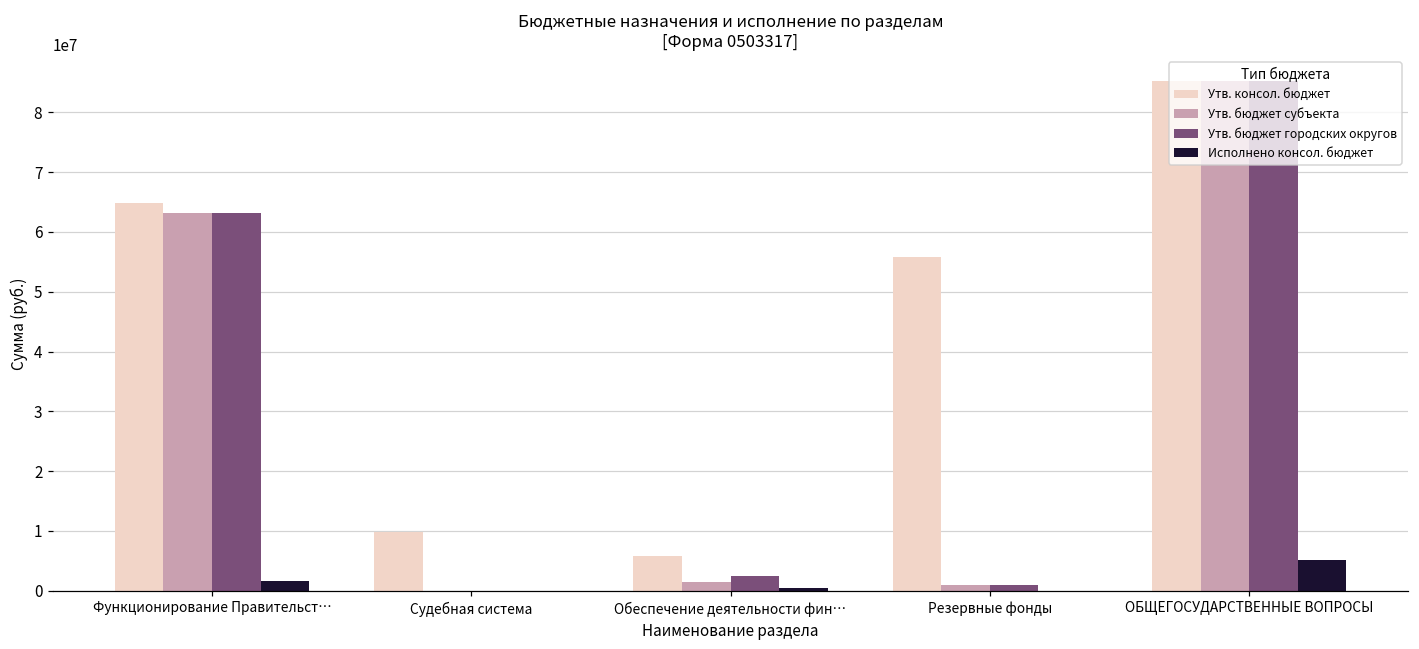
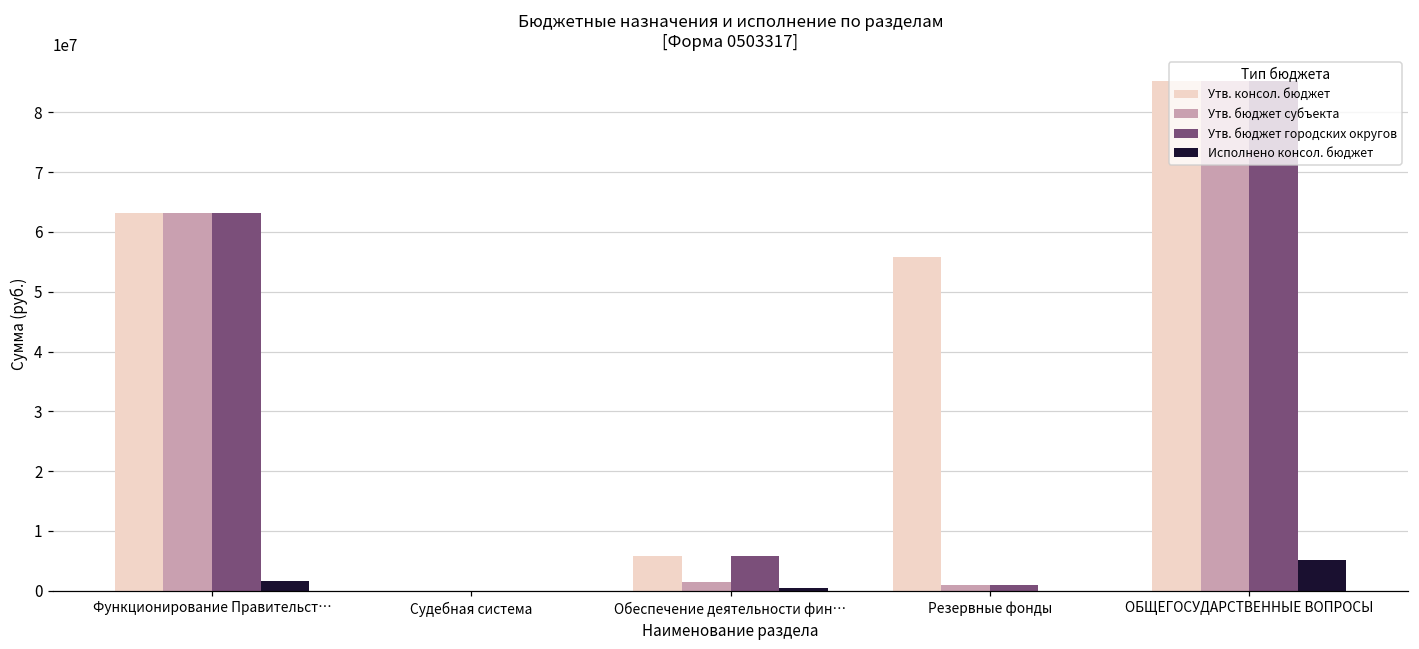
  {
    "Утв. консол. бюджет": {
-     "Функционирование Правительст…": 65000000,
-     "Судебная система": 10000000,
+     "Функционирование Правительст…": 63000000,
+     "Судебная система": 0,
      "Обеспечение деятельности фин…": 6000000,
      "Резервные фонды": 56000000
    },
    "Утв. бюджет субъекта": {
      "Функционирование Правительст…": 63000000,
      "Обеспечение деятельности фин…": 1000000,
      "Резервные фонды": 1000000
    },
    "Утв. бюджет городских округов": {
      "Функционирование Правительст…": 63000000,
-     "Обеспечение деятельности фин…": 2000000,
+     "Обеспечение деятельности фин…": 6000000,
      "Резервные фонды": 1000000
    },
    "Исполнено консол. бюджет": {
      "Функционирование Правительст…": 2000000,
      "Судебная система": 0,
      "Резервные фонды": 0,
      "ОБЩЕГОСУДАРСТВЕННЫЕ ВОПРОСЫ": 5000000
    }
  }
